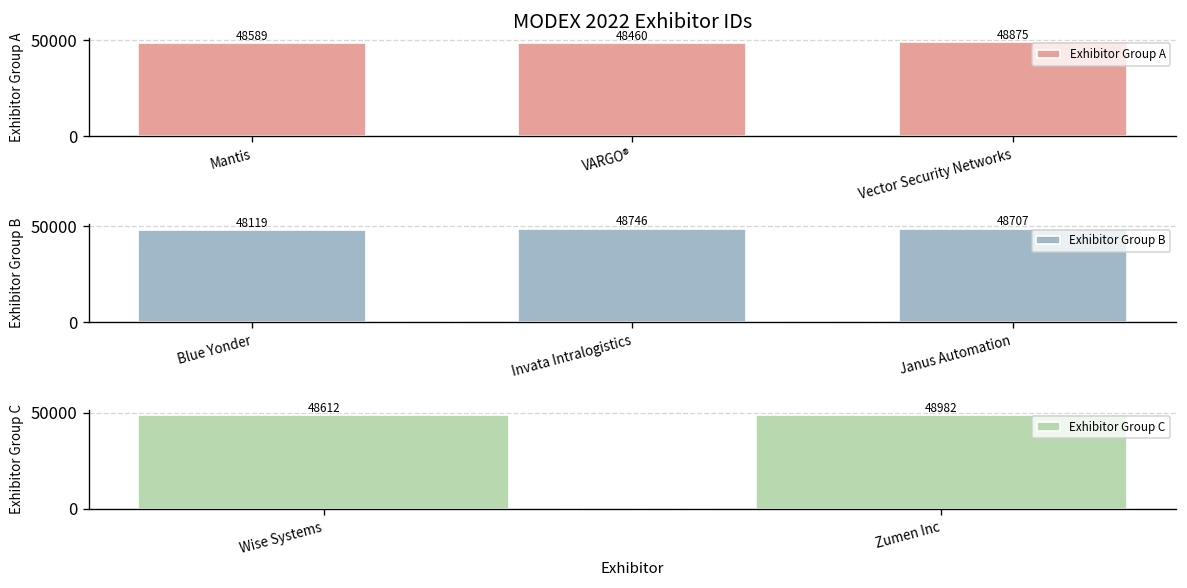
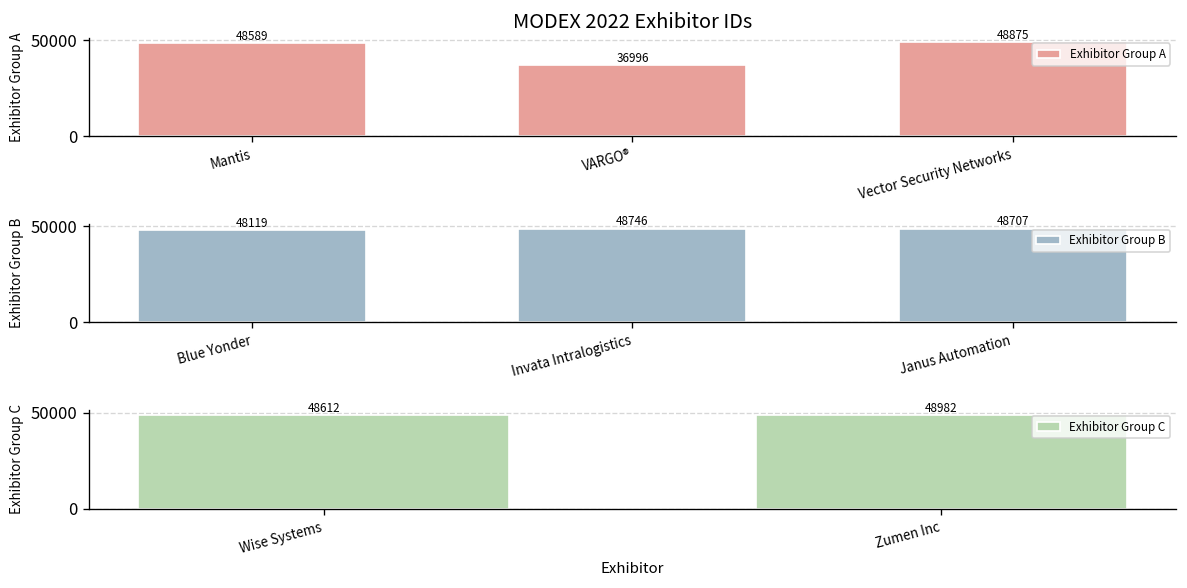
  {
    "MODEX 2022 Exhibitor IDs": {
      "Mantis": 48589,
-     "VARGO®": 48460,
+     "VARGO®": 36996,
      "Vector Security Networks": 48875
    }
  }
